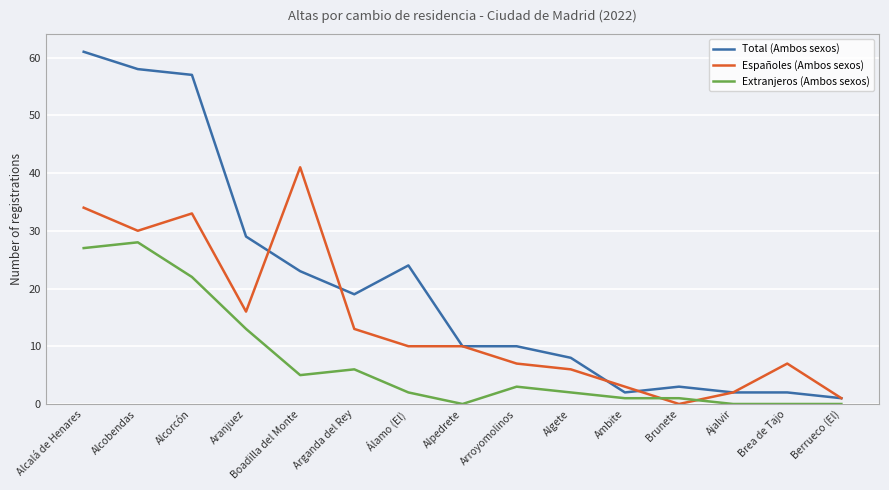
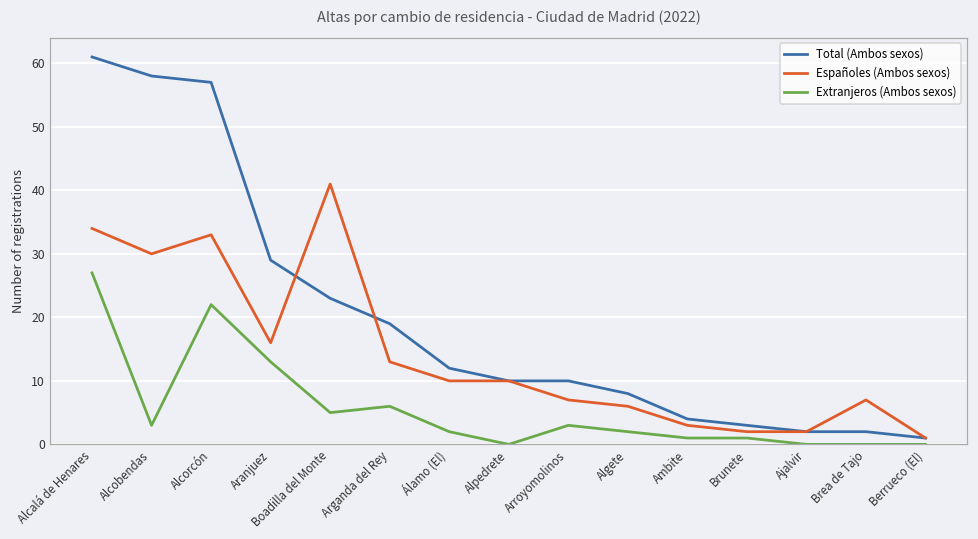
  {
    "Total (Ambos sexos)": {
      "Alcalá de Henares": 61,
      "Alcobendas": 58,
      "Alcorcón": 57,
      "Aranjuez": 29,
      "Boadilla del Monte": 23,
      "Arganda del Rey": 19,
-     "Álamo (El)": 24,
+     "Álamo (El)": 12,
      "Arroyomolinos": 10,
      "Algete": 8,
-     "Ambite": 2,
+     "Ambite": 4,
      "Brunete": 3,
      "Brea de Tajo": 2
    },
    "Españoles (Ambos sexos)": {
      "Alcalá de Henares": 34,
      "Alcobendas": 30,
      "Alcorcón": 33,
      "Aranjuez": 16,
      "Boadilla del Monte": 41,
      "Arganda del Rey": 13,
      "Álamo (El)": 10,
      "Arroyomolinos": 7,
      "Algete": 6,
      "Ambite": 3,
-     "Brunete": 0,
+     "Brunete": 2,
      "Brea de Tajo": 7
    },
    "Extranjeros (Ambos sexos)": {
      "Alcalá de Henares": 27,
-     "Alcobendas": 28,
+     "Alcobendas": 3,
      "Alcorcón": 22,
      "Aranjuez": 13,
      "Boadilla del Monte": 5,
      "Arganda del Rey": 6,
      "Álamo (El)": 2,
      "Alpedrete": 0,
      "Arroyomolinos": 3,
      "Algete": 2,
      "Ambite": 1,
      "Brunete": 1,
      "Ajalvir": 0,
      "Brea de Tajo": 0,
      "Berrueco (El)": 0
    }
  }
